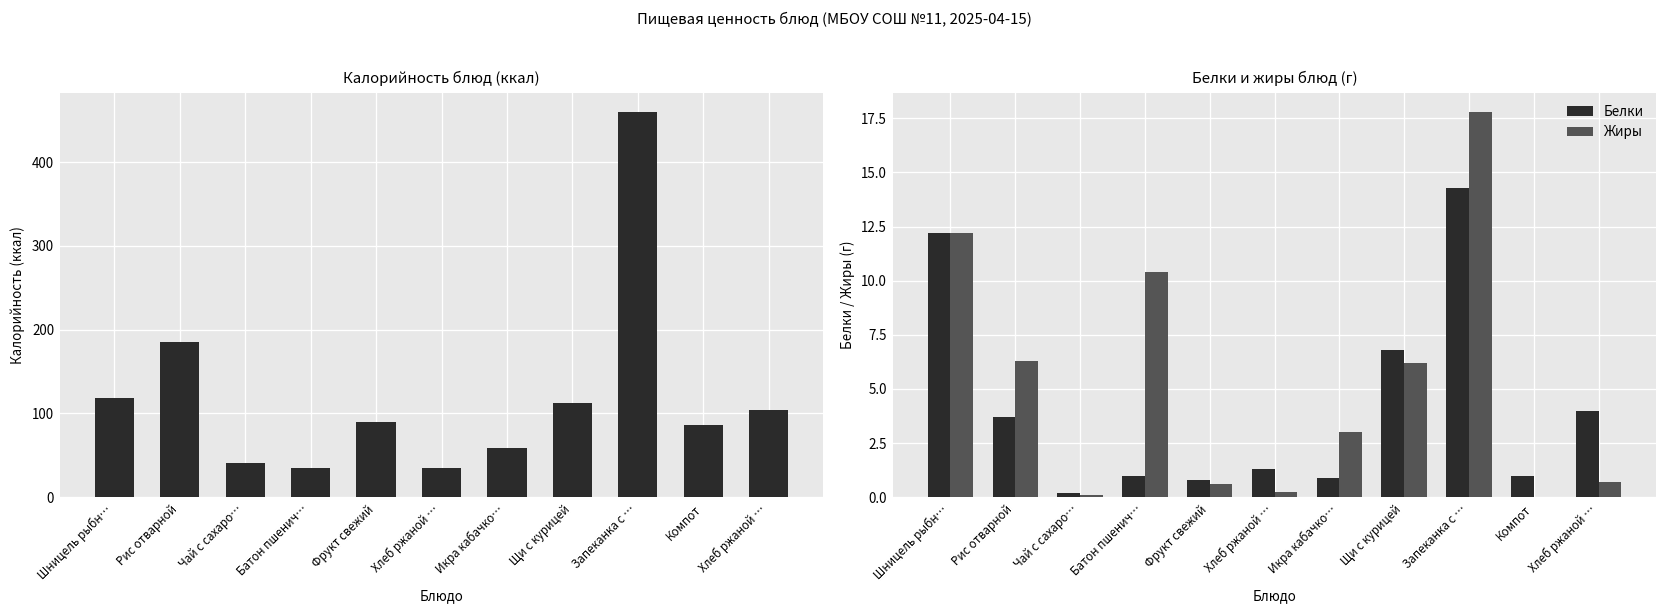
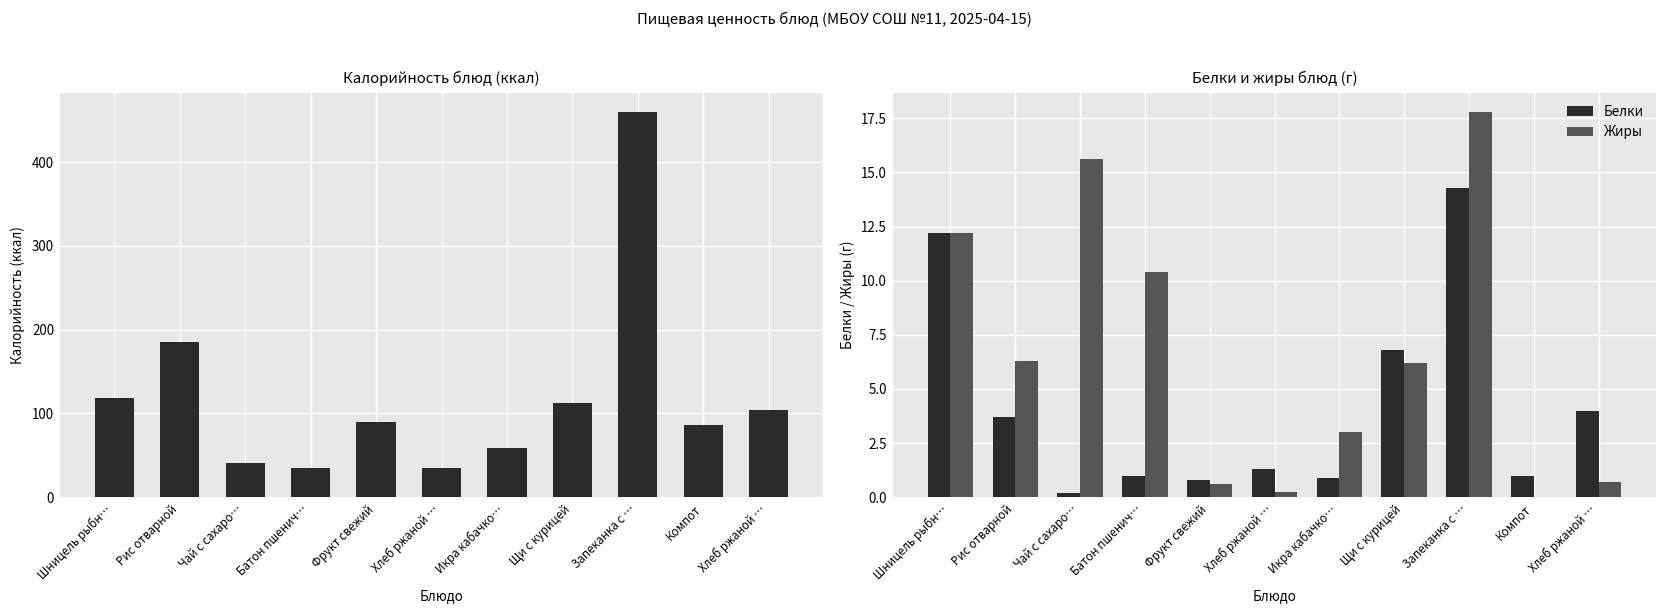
  {
    "Калорийность блюд (ккал)": {
      "Шницель рыбн…": 120,
      "Рис отварной": 190,
      "Чай с сахаро…": 40,
      "Батон пшенич…": 40,
      "Фрукт свежий": 90,
      "Икра кабачко…": 60,
      "Щи с курицей": 110,
      "Запеканка с …": 460,
      "Компот": 90
    },
    "Белки и жиры блюд (г)": {
      "Белки": {
        "Шницель рыбн…": 12.2,
        "Рис отварной": 3.7,
        "Чай с сахаро…": 0.2,
        "Батон пшенич…": 1.0,
        "Фрукт свежий": 0.8,
        "Икра кабачко…": 0.9,
        "Щи с курицей": 6.8,
        "Запеканка с …": 14.3,
        "Компот": 1.0
      },
      "Жиры": {
        "Шницель рыбн…": 12.2,
        "Рис отварной": 6.3,
-       "Чай с сахаро…": 0.1,
+       "Чай с сахаро…": 15.6,
        "Батон пшенич…": 10.4,
        "Фрукт свежий": 0.6,
        "Икра кабачко…": 3.0,
        "Щи с курицей": 6.2,
        "Запеканка с …": 17.8,
        "Компот": 0.0
      }
    }
  }
